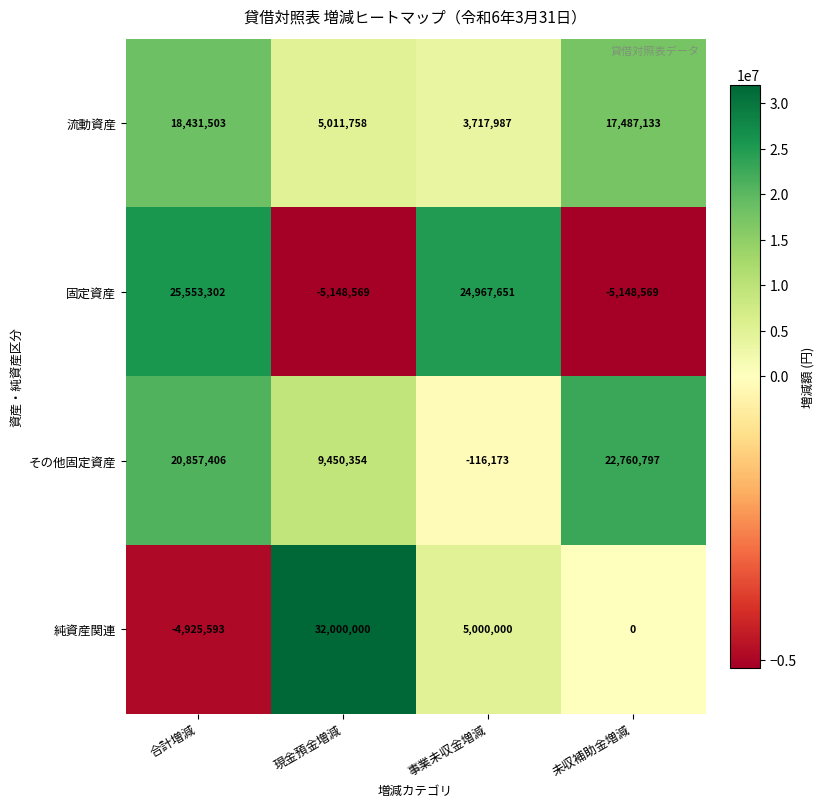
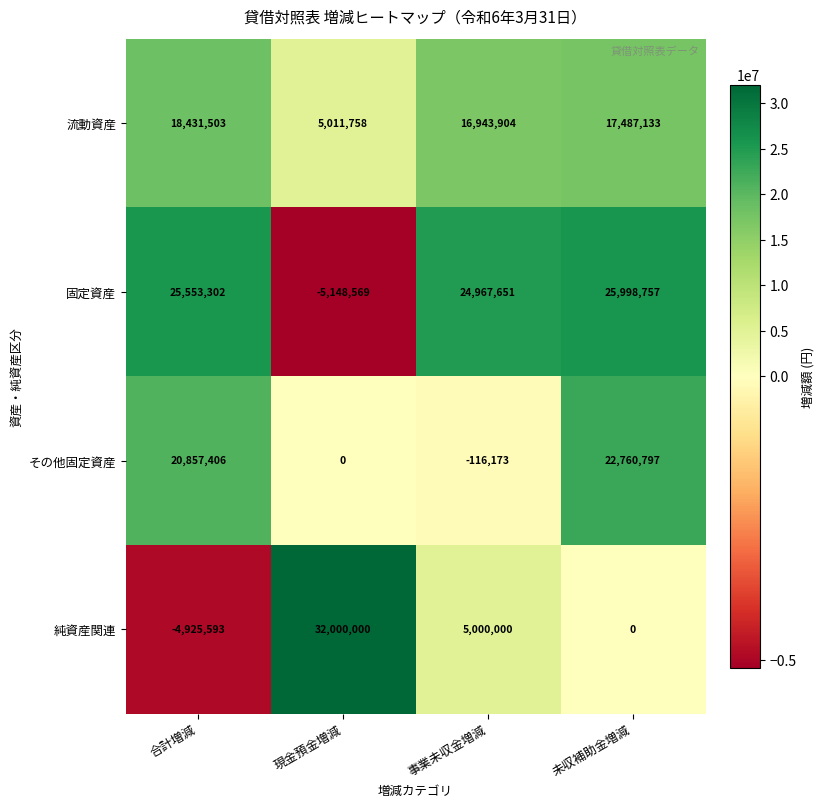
  {
    "流動資産": {
      "合計増減": "18,431,503",
      "現金預金増減": "5,011,758",
-     "事業未収金増減": "3,717,987"
+     "事業未収金増減": "16,943,904"
    },
    "固定資産": {
      "合計増減": "25,553,302",
      "現金預金増減": "-5,148,569",
      "事業未収金増減": "24,967,651",
-     "未収補助金増減": "-5,148,569"
+     "未収補助金増減": "25,998,757"
    },
    "その他固定資産": {
      "合計増減": "20,857,406",
-     "現金預金増減": "9,450,354",
+     "現金預金増減": "0",
      "事業未収金増減": "-116,173",
      "未収補助金増減": "22,760,797"
    },
    "純資産関連": {
      "合計増減": "-4,925,593",
      "現金預金増減": "32,000,000",
      "事業未収金増減": "5,000,000",
      "未収補助金増減": "0"
    }
  }
